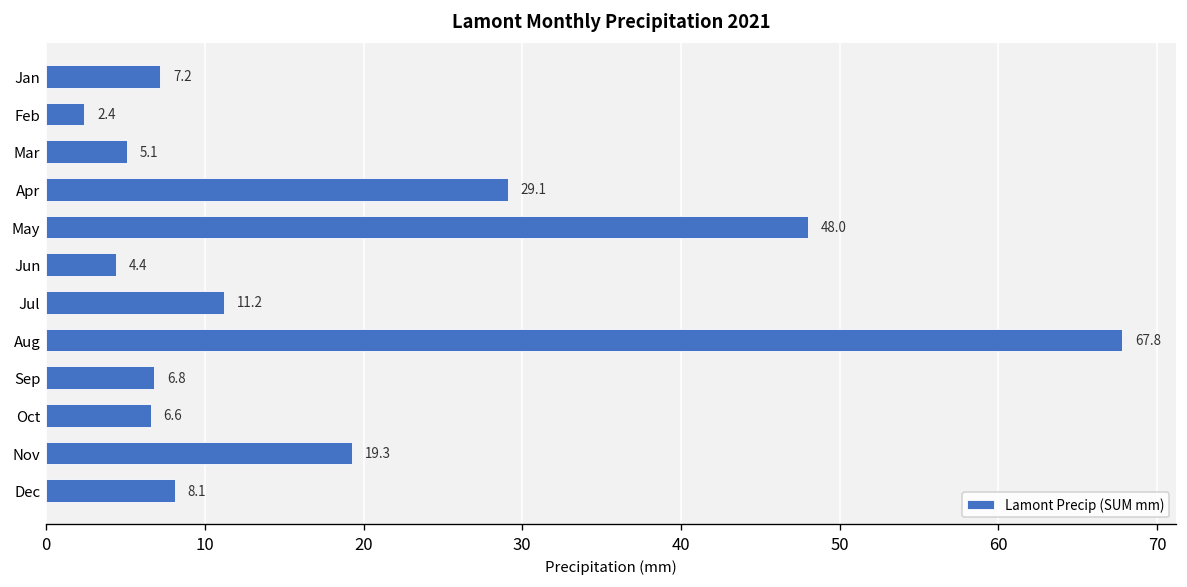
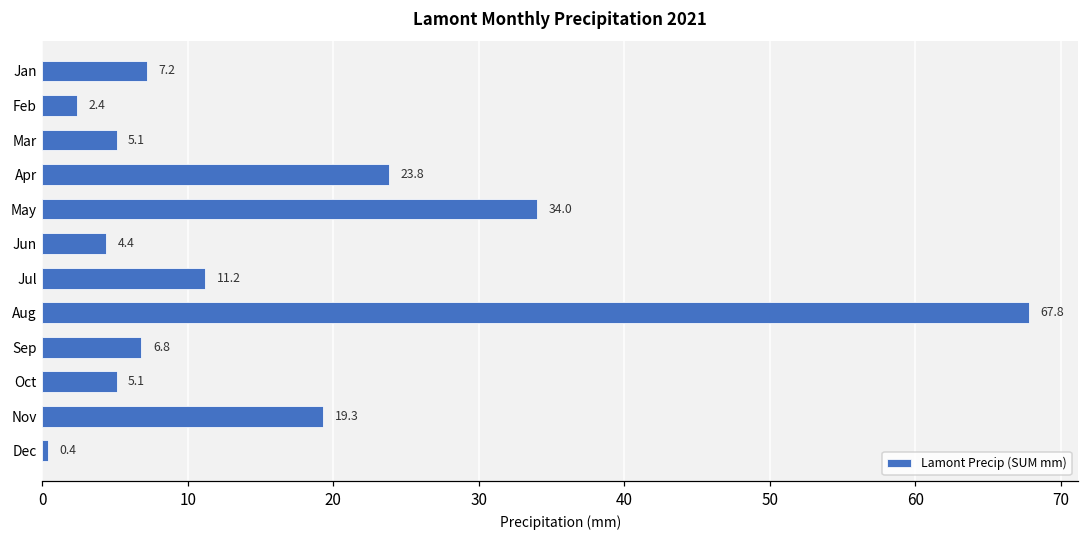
  {
    "Jan": 7.2,
    "Feb": 2.4,
    "Mar": 5.1,
-   "Apr": 29.1,
-   "May": 48.0,
+   "Apr": 23.8,
+   "May": 34.0,
    "Jun": 4.4,
    "Jul": 11.2,
    "Aug": 67.8,
    "Sep": 6.8,
-   "Oct": 6.6,
+   "Oct": 5.1,
    "Nov": 19.3,
-   "Dec": 8.1
+   "Dec": 0.4
  }
